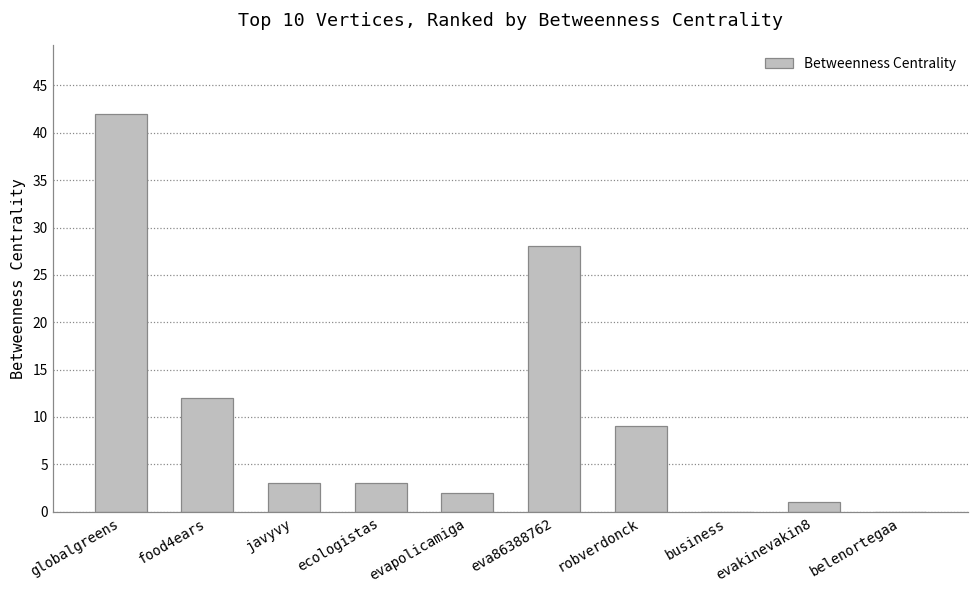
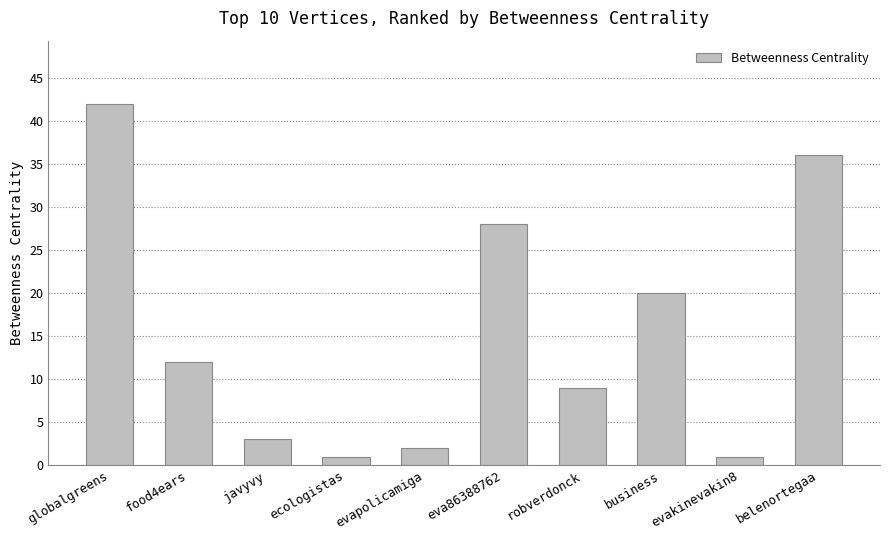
  {
    "globalgreens": 42,
    "food4ears": 12,
    "javyvy": 3,
-   "ecologistas": 3,
+   "ecologistas": 1,
    "evapolicamiga": 2,
    "eva86388762": 28,
    "robverdonck": 9,
-   "business": 0,
+   "business": 20,
    "evakinevakin8": 1,
-   "belenortegaa": 0
+   "belenortegaa": 36
  }
